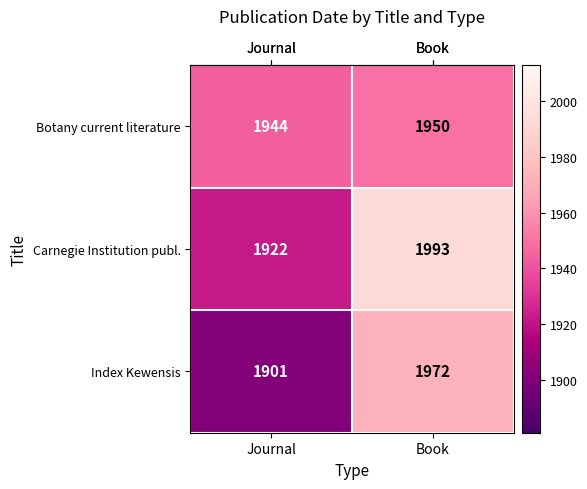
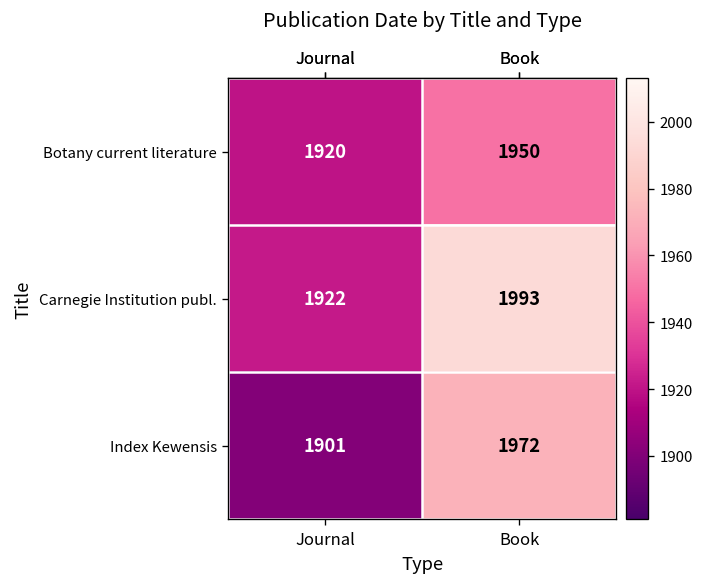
  {
    "Botany current literature": {
-     "Journal": 1944,
+     "Journal": 1920,
      "Book": 1950
    },
    "Carnegie Institution publ.": {
      "Journal": 1922,
      "Book": 1993
    },
    "Index Kewensis": {
      "Journal": 1901,
      "Book": 1972
    }
  }
